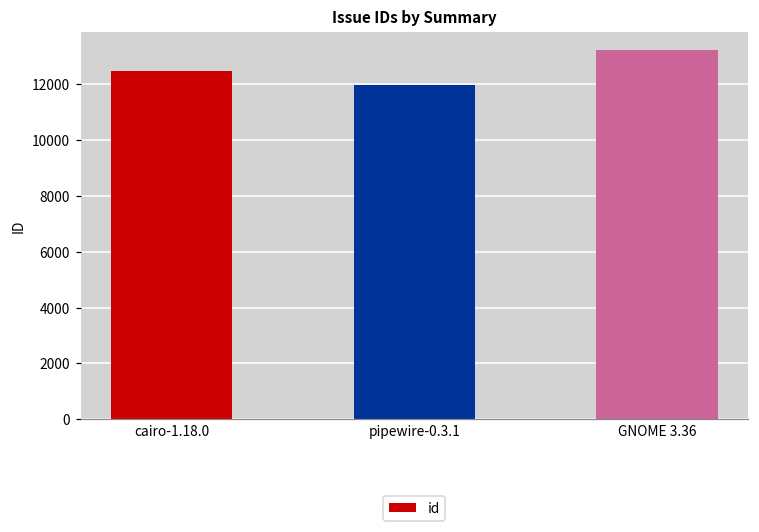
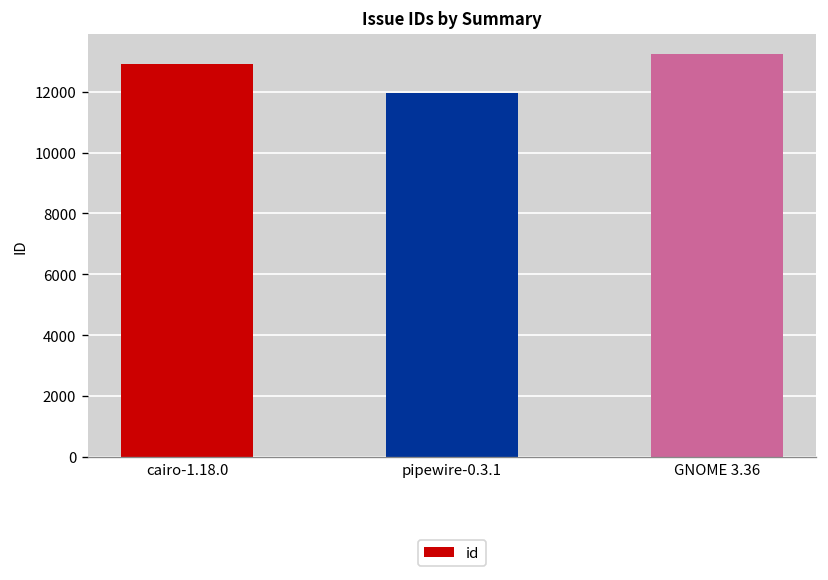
  {
-   "cairo-1.18.0": 12500,
+   "cairo-1.18.0": 12900,
    "pipewire-0.3.1": 12000,
    "GNOME 3.36": 13200
  }
